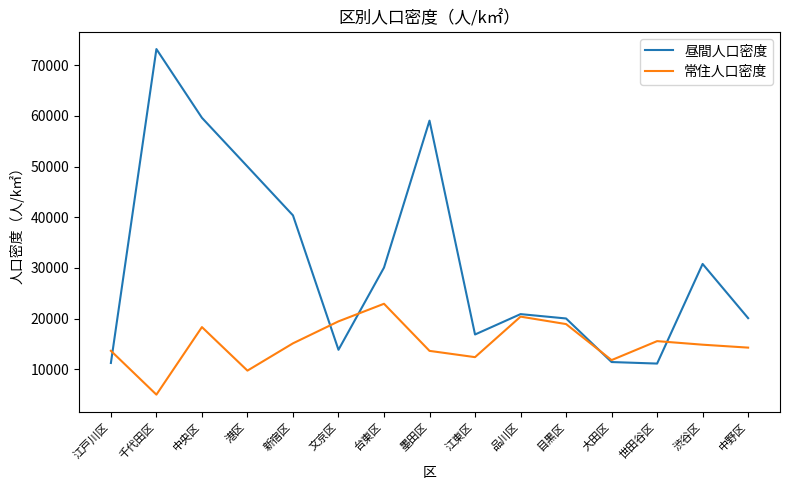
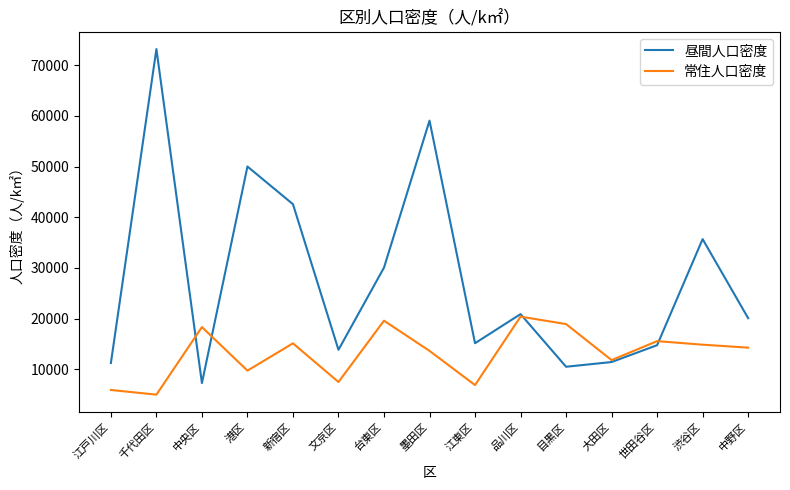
  {
    "昼間人口密度": {
      "江戸川区": 11000,
      "千代田区": 73000,
-     "中央区": 60000,
+     "中央区": 7000,
      "港区": 50000,
-     "新宿区": 40000,
+     "新宿区": 43000,
      "文京区": 14000,
      "台東区": 30000,
      "墨田区": 59000,
-     "江東区": 17000,
-     "目黒区": 20000,
-     "世田谷区": 11000,
-     "渋谷区": 31000,
+     "江東区": 15000,
+     "目黒区": 11000,
+     "世田谷区": 15000,
+     "渋谷区": 36000,
      "中野区": 20000
    },
    "常住人口密度": {
-     "江戸川区": 14000,
+     "江戸川区": 6000,
      "千代田区": 5000,
      "中央区": 18000,
      "港区": 10000,
      "新宿区": 15000,
-     "文京区": 19000,
-     "台東区": 23000,
+     "文京区": 8000,
+     "台東区": 20000,
      "墨田区": 14000,
-     "江東区": 12000,
+     "江東区": 7000,
      "目黒区": 19000,
      "世田谷区": 16000,
      "渋谷区": 15000,
      "中野区": 14000
    }
  }
